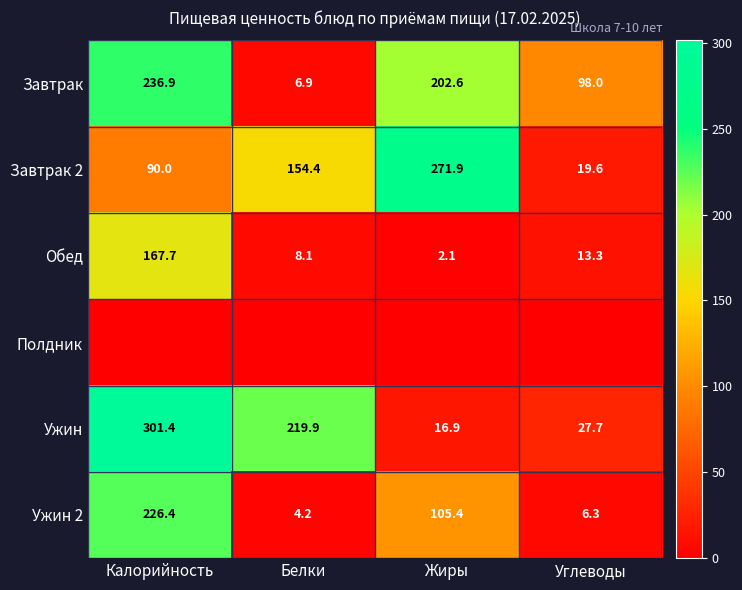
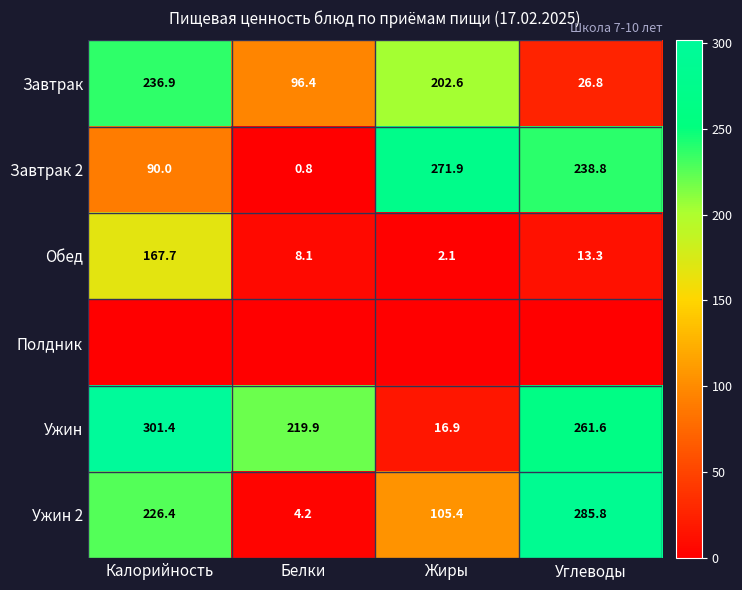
  {
    "Завтрак": {
      "Калорийность": 236.9,
-     "Белки": 6.9,
+     "Белки": 96.4,
      "Жиры": 202.6,
-     "Углеводы": 98.0
+     "Углеводы": 26.8
    },
    "Завтрак 2": {
      "Калорийность": 90.0,
-     "Белки": 154.4,
+     "Белки": 0.8,
      "Жиры": 271.9,
-     "Углеводы": 19.6
+     "Углеводы": 238.8
    },
    "Обед": {
      "Калорийность": 167.7,
      "Белки": 8.1,
      "Жиры": 2.1,
      "Углеводы": 13.3
    },
    "Ужин": {
      "Калорийность": 301.4,
      "Белки": 219.9,
      "Жиры": 16.9,
-     "Углеводы": 27.7
+     "Углеводы": 261.6
    },
    "Ужин 2": {
      "Калорийность": 226.4,
      "Белки": 4.2,
      "Жиры": 105.4,
-     "Углеводы": 6.3
+     "Углеводы": 285.8
    }
  }
